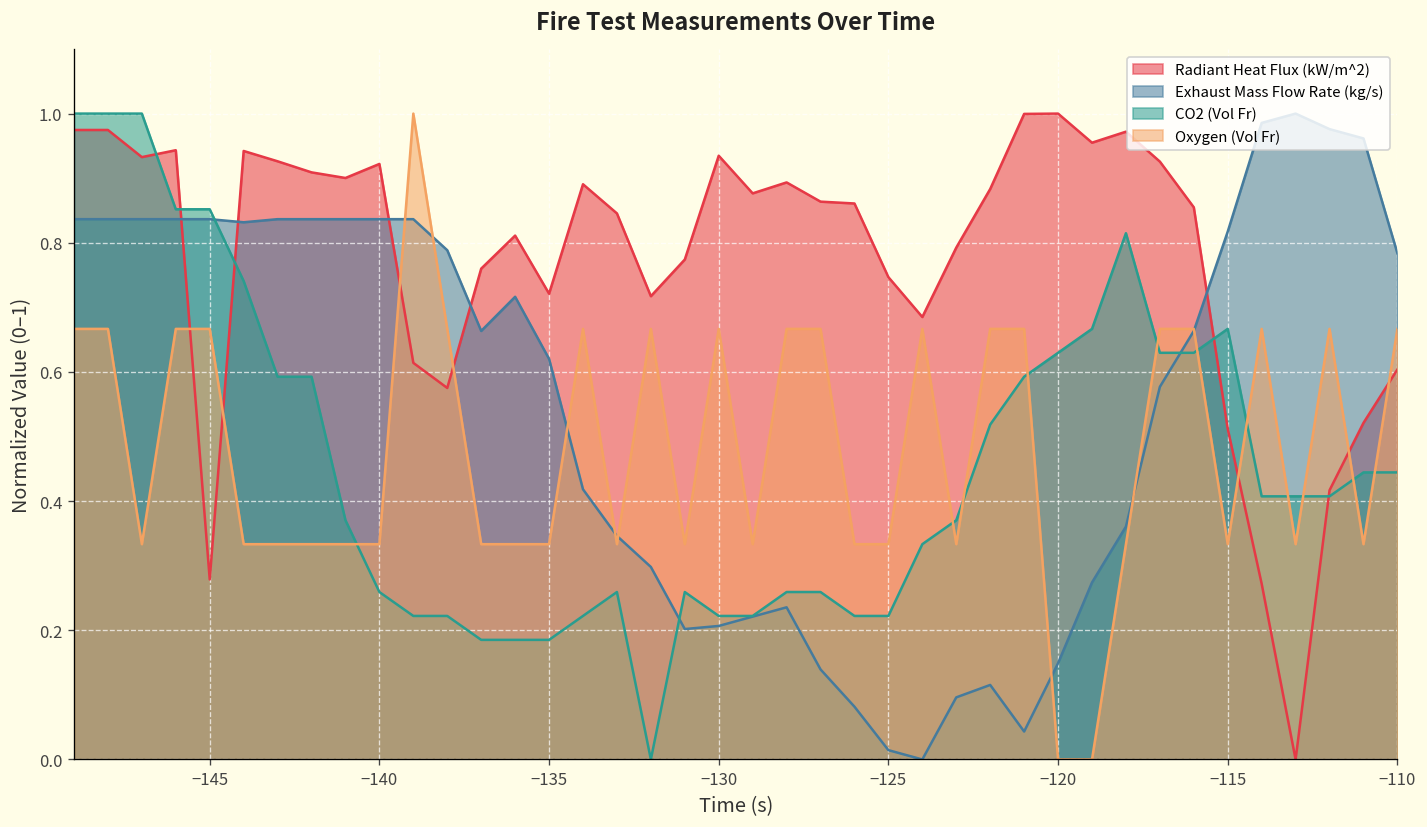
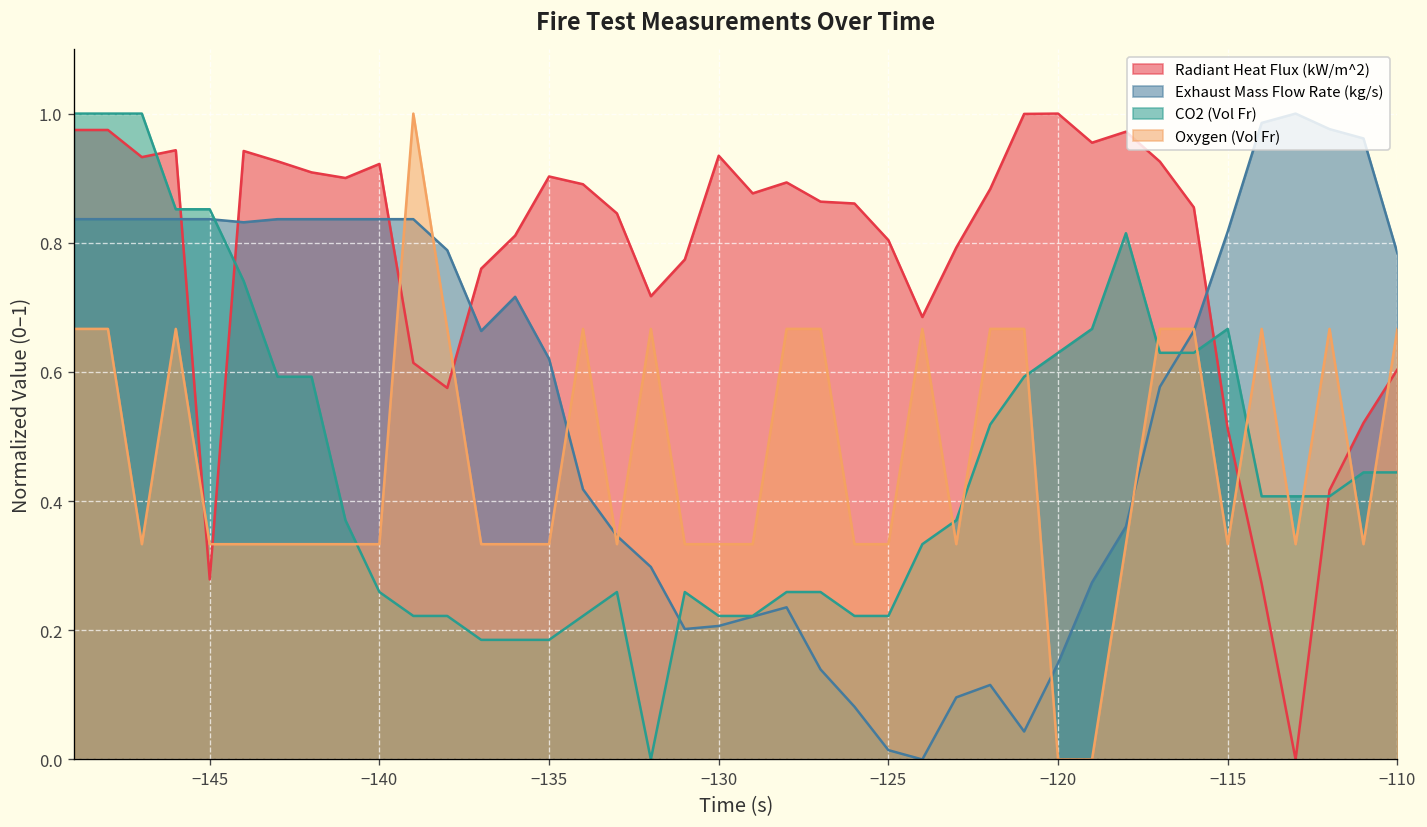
  {
    "Radiant Heat Flux (kW/m^2)": {
      "−145": 0.28,
      "−140": 0.92,
-     "−135": 0.72,
+     "−135": 0.90,
      "−130": 0.93,
-     "−125": 0.75,
+     "−125": 0.80,
      "−120": 1.00,
      "−115": 0.51,
      "−110": 0.60
    },
    "Oxygen (Vol Fr)": {
-     "−145": 0.67,
+     "−145": 0.33,
      "−140": 0.33,
      "−135": 0.33,
-     "−130": 0.67,
+     "−130": 0.33,
      "−125": 0.33,
      "−120": 0.00,
      "−115": 0.33,
      "−110": 0.67
    }
  }
